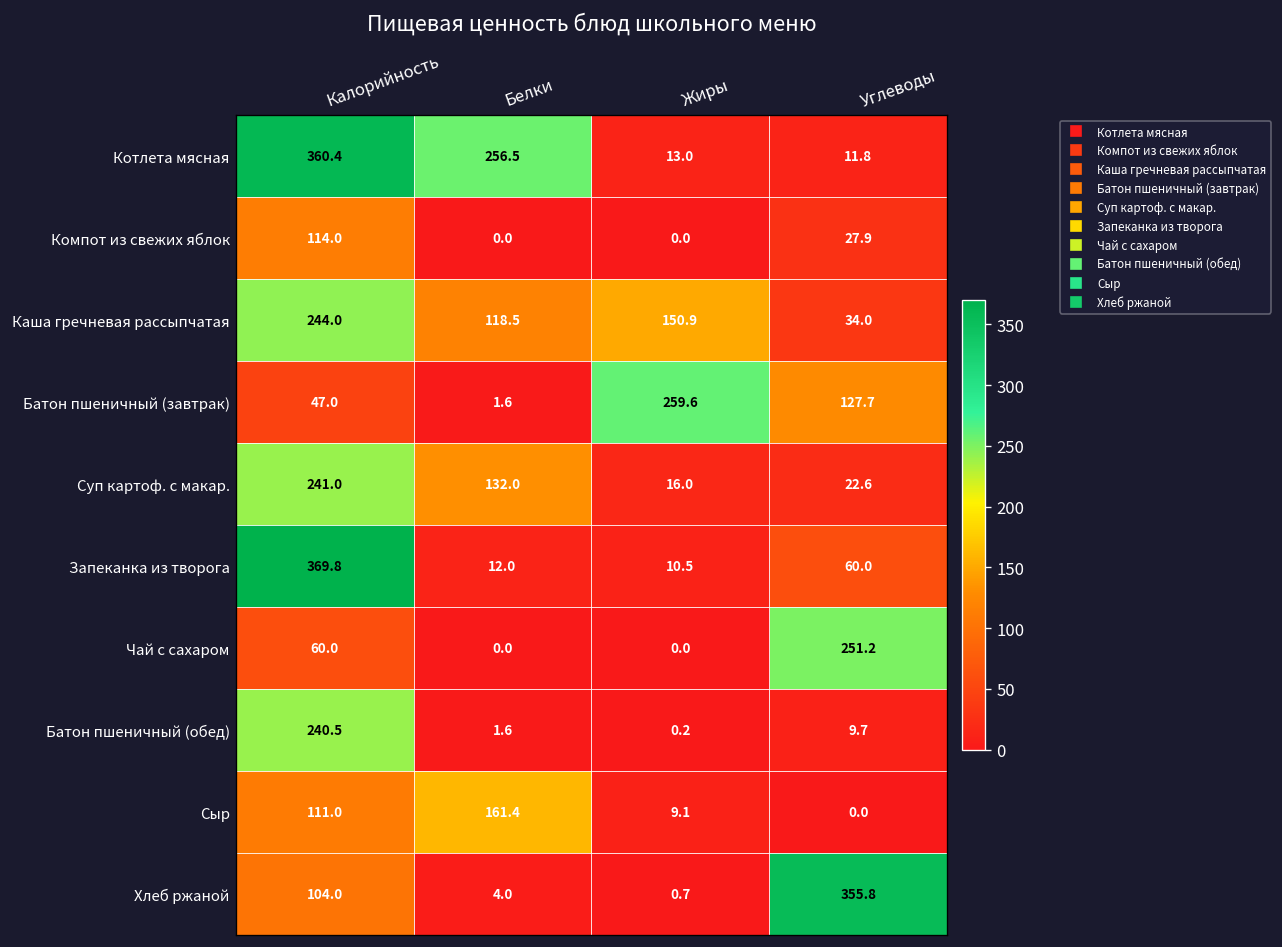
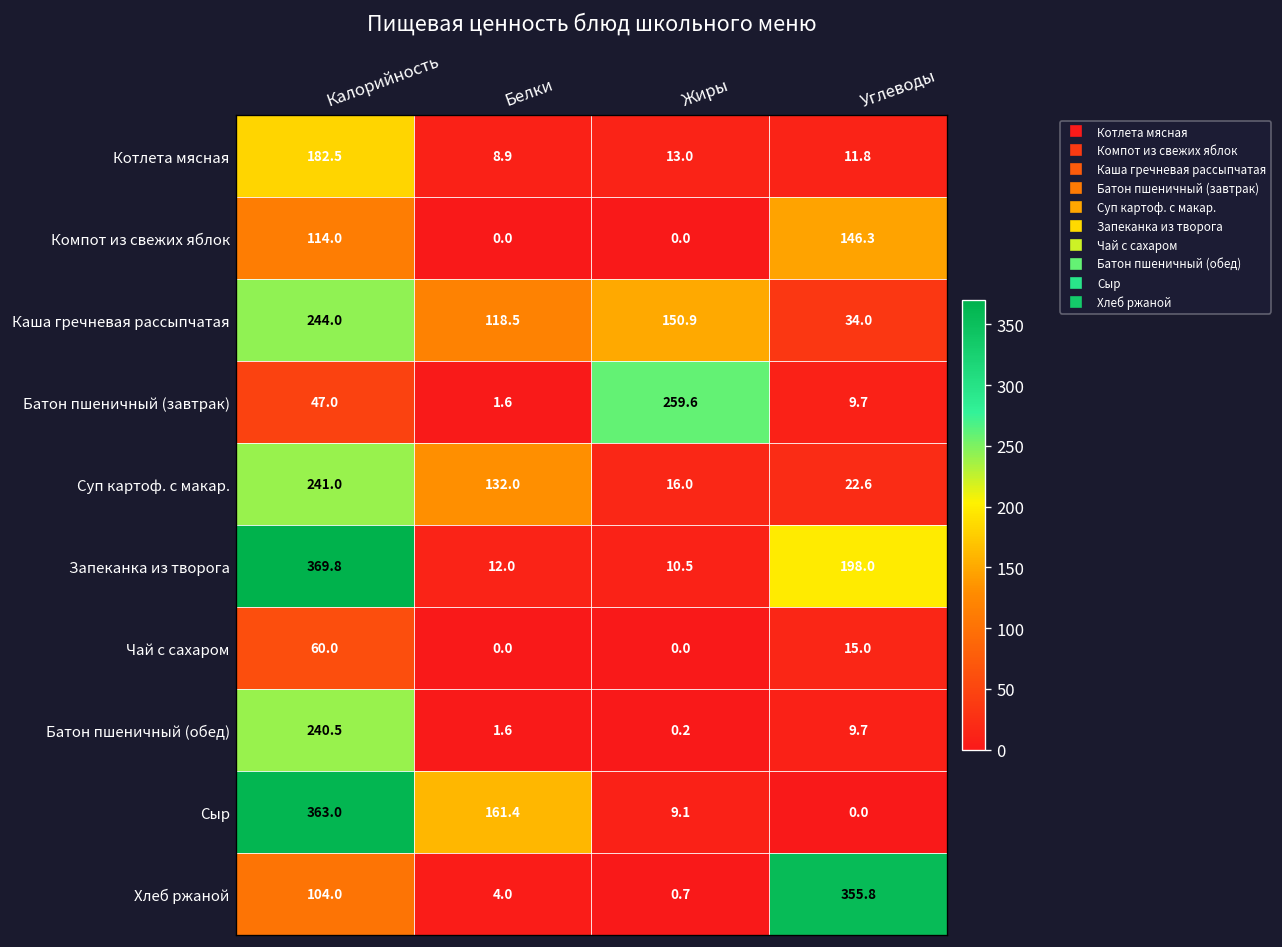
  {
    "Котлета мясная": {
-     "Калорийность": 360.4,
-     "Белки": 256.5,
+     "Калорийность": 182.5,
+     "Белки": 8.9,
      "Жиры": 13.0,
      "Углеводы": 11.8
    },
    "Компот из свежих яблок": {
      "Калорийность": 114.0,
      "Белки": 0.0,
      "Жиры": 0.0,
-     "Углеводы": 27.9
+     "Углеводы": 146.3
    },
    "Каша гречневая рассыпчатая": {
      "Калорийность": 244.0,
      "Белки": 118.5,
      "Жиры": 150.9,
      "Углеводы": 34.0
    },
    "Батон пшеничный (завтрак)": {
      "Калорийность": 47.0,
      "Белки": 1.6,
      "Жиры": 259.6,
-     "Углеводы": 127.7
+     "Углеводы": 9.7
    },
    "Суп картоф. с макар.": {
      "Калорийность": 241.0,
      "Белки": 132.0,
      "Жиры": 16.0,
      "Углеводы": 22.6
    },
    "Запеканка из творога": {
      "Калорийность": 369.8,
      "Белки": 12.0,
      "Жиры": 10.5,
-     "Углеводы": 60.0
+     "Углеводы": 198.0
    },
    "Чай с сахаром": {
      "Калорийность": 60.0,
      "Белки": 0.0,
      "Жиры": 0.0,
-     "Углеводы": 251.2
+     "Углеводы": 15.0
    },
    "Батон пшеничный (обед)": {
      "Калорийность": 240.5,
      "Белки": 1.6,
      "Жиры": 0.2,
      "Углеводы": 9.7
    },
    "Сыр": {
-     "Калорийность": 111.0,
+     "Калорийность": 363.0,
      "Белки": 161.4,
      "Жиры": 9.1,
      "Углеводы": 0.0
    },
    "Хлеб ржаной": {
      "Калорийность": 104.0,
      "Белки": 4.0,
      "Жиры": 0.7,
      "Углеводы": 355.8
    }
  }
